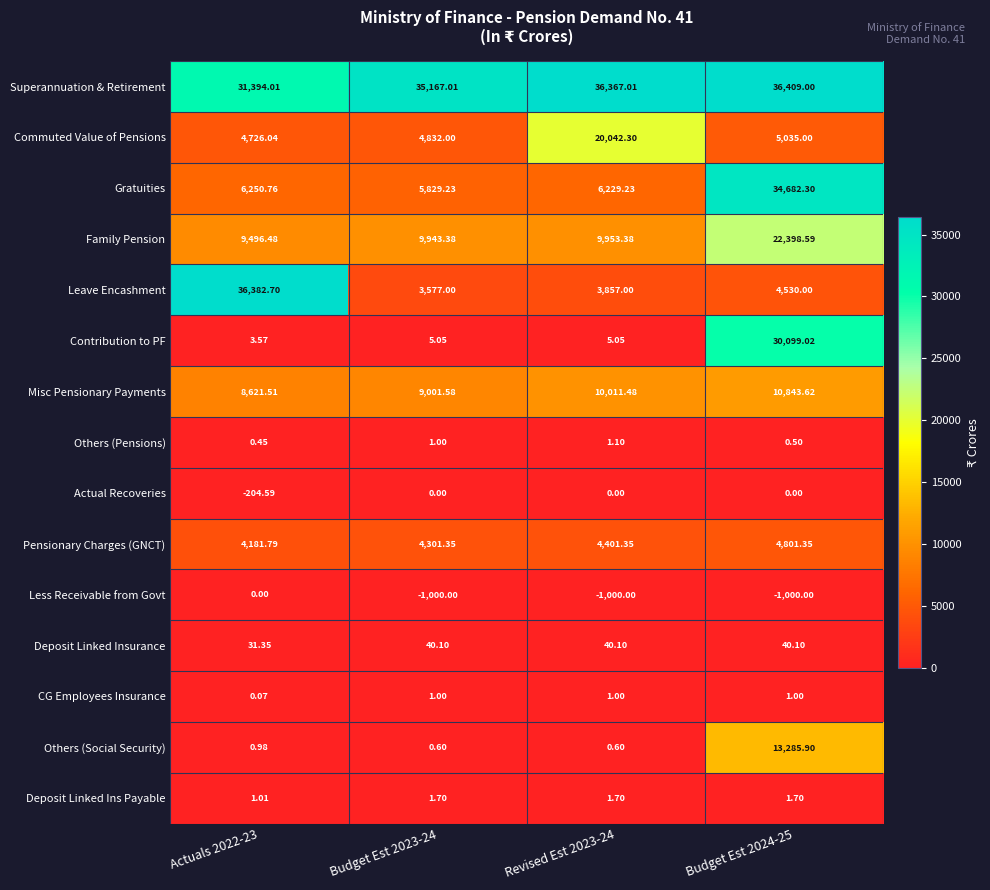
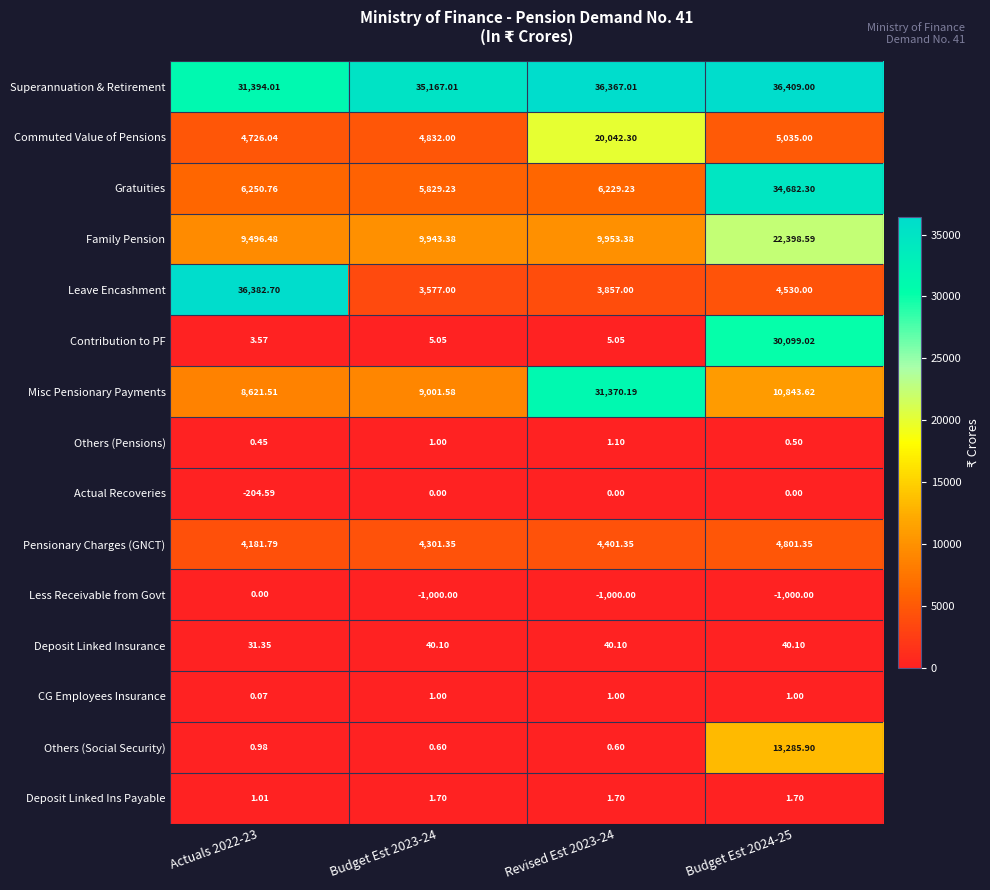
  {
    "Superannuation & Retirement": {
      "Actuals 2022-23": "31,394.01",
      "Budget Est 2023-24": "35,167.01",
      "Revised Est 2023-24": "36,367.01",
      "Budget Est 2024-25": "36,409.00"
    },
    "Commuted Value of Pensions": {
      "Actuals 2022-23": "4,726.04",
      "Budget Est 2023-24": "4,832.00",
      "Revised Est 2023-24": "20,042.30",
      "Budget Est 2024-25": "5,035.00"
    },
    "Gratuities": {
      "Actuals 2022-23": "6,250.76",
      "Budget Est 2023-24": "5,829.23",
      "Revised Est 2023-24": "6,229.23",
      "Budget Est 2024-25": "34,682.30"
    },
    "Family Pension": {
      "Actuals 2022-23": "9,496.48",
      "Budget Est 2023-24": "9,943.38",
      "Revised Est 2023-24": "9,953.38",
      "Budget Est 2024-25": "22,398.59"
    },
    "Leave Encashment": {
      "Actuals 2022-23": "36,382.70",
      "Budget Est 2023-24": "3,577.00",
      "Revised Est 2023-24": "3,857.00",
      "Budget Est 2024-25": "4,530.00"
    },
    "Contribution to PF": {
      "Actuals 2022-23": "3.57",
      "Budget Est 2023-24": "5.05",
      "Revised Est 2023-24": "5.05",
      "Budget Est 2024-25": "30,099.02"
    },
    "Misc Pensionary Payments": {
      "Actuals 2022-23": "8,621.51",
      "Budget Est 2023-24": "9,001.58",
-     "Revised Est 2023-24": "10,011.48",
+     "Revised Est 2023-24": "31,370.19",
      "Budget Est 2024-25": "10,843.62"
    },
    "Others (Pensions)": {
      "Actuals 2022-23": "0.45",
      "Budget Est 2023-24": "1.00",
      "Revised Est 2023-24": "1.10",
      "Budget Est 2024-25": "0.50"
    },
    "Actual Recoveries": {
      "Actuals 2022-23": "-204.59",
      "Budget Est 2023-24": "0.00",
      "Revised Est 2023-24": "0.00",
      "Budget Est 2024-25": "0.00"
    },
    "Pensionary Charges (GNCT)": {
      "Actuals 2022-23": "4,181.79",
      "Budget Est 2023-24": "4,301.35",
      "Revised Est 2023-24": "4,401.35",
      "Budget Est 2024-25": "4,801.35"
    },
    "Less Receivable from Govt": {
      "Actuals 2022-23": "0.00",
      "Budget Est 2023-24": "-1,000.00",
      "Revised Est 2023-24": "-1,000.00",
      "Budget Est 2024-25": "-1,000.00"
    },
    "Deposit Linked Insurance": {
      "Actuals 2022-23": "31.35",
      "Budget Est 2023-24": "40.10",
      "Revised Est 2023-24": "40.10",
      "Budget Est 2024-25": "40.10"
    },
    "CG Employees Insurance": {
      "Actuals 2022-23": "0.07",
      "Budget Est 2023-24": "1.00",
      "Revised Est 2023-24": "1.00",
      "Budget Est 2024-25": "1.00"
    },
    "Others (Social Security)": {
      "Actuals 2022-23": "0.98",
      "Budget Est 2023-24": "0.60",
      "Revised Est 2023-24": "0.60",
      "Budget Est 2024-25": "13,285.90"
    },
    "Deposit Linked Ins Payable": {
      "Actuals 2022-23": "1.01",
      "Budget Est 2023-24": "1.70",
      "Revised Est 2023-24": "1.70",
      "Budget Est 2024-25": "1.70"
    }
  }
